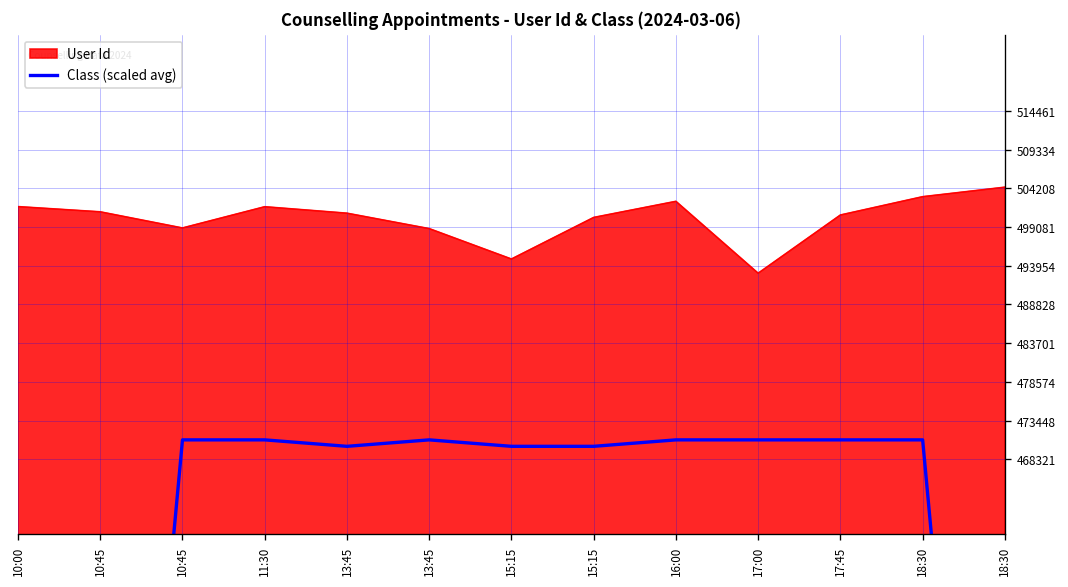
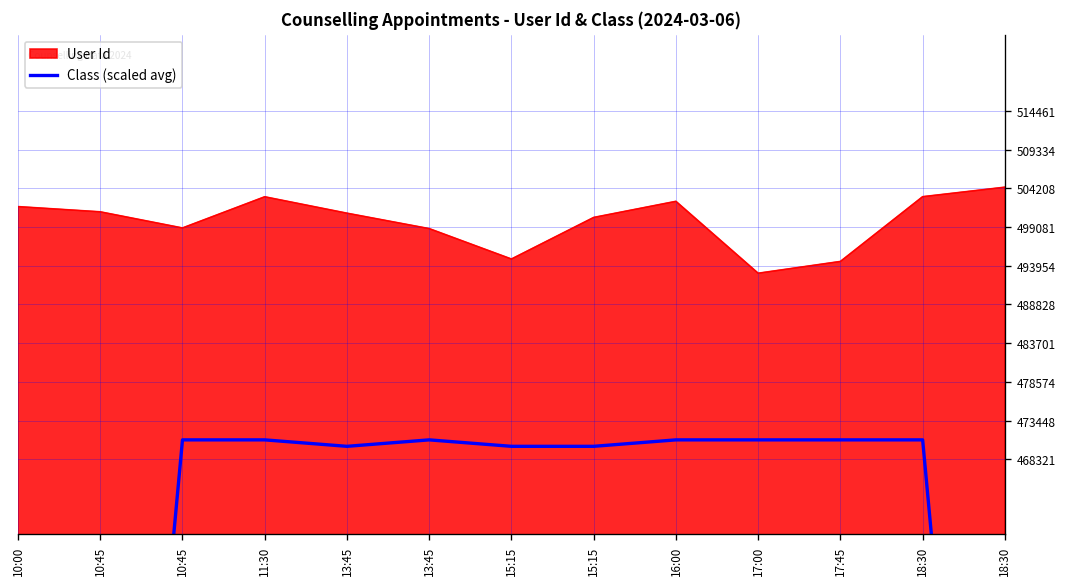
  {
    "User Id": {
      "10:00": 502000,
-     "11:30": 502000,
+     "11:30": 503000,
      "16:00": 502000,
      "17:00": 493000,
-     "17:45": 501000
+     "17:45": 495000
    },
    "Class (scaled avg)": {
      "11:30": 471000,
      "16:00": 471000,
      "17:00": 471000,
      "17:45": 471000
    }
  }
